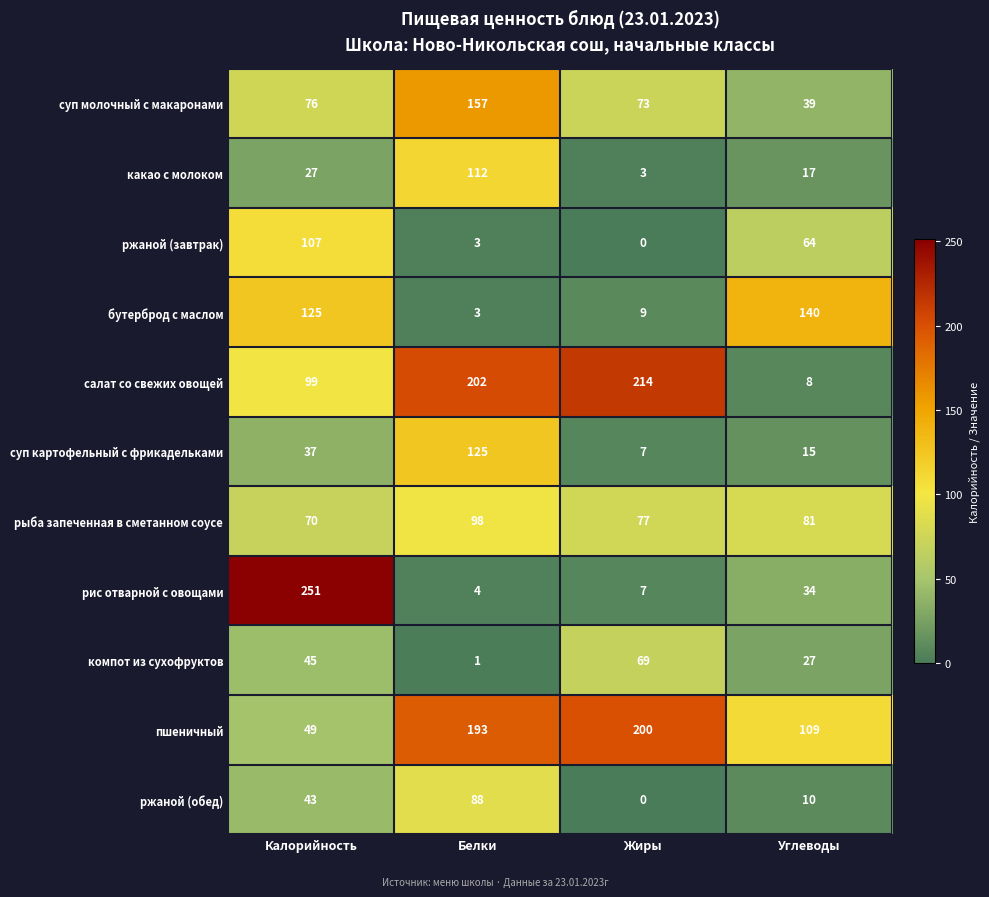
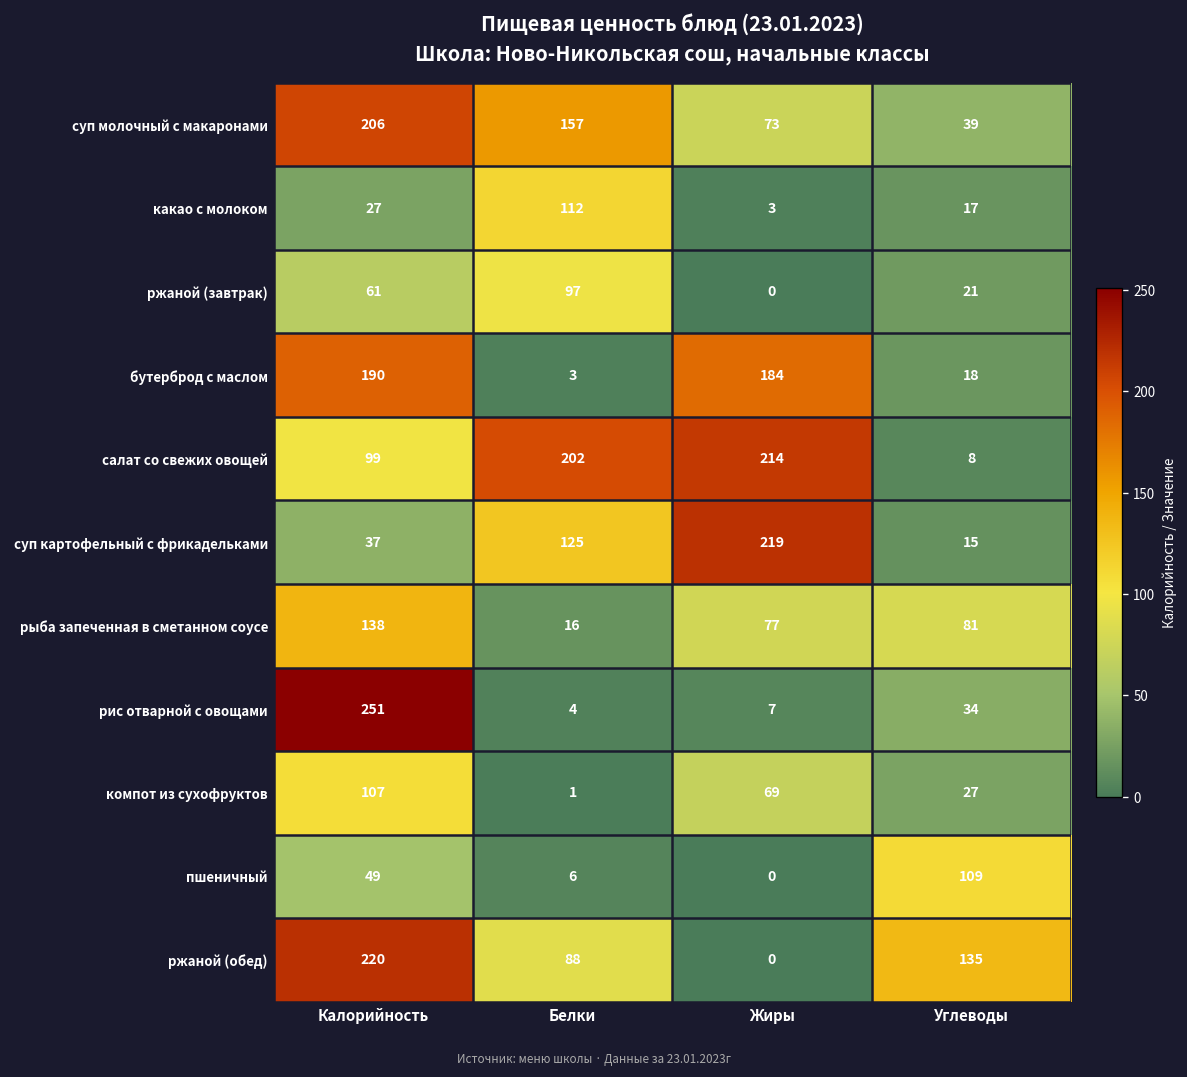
  {
    "суп молочный с макаронами": {
-     "Калорийность": 76,
+     "Калорийность": 206,
      "Белки": 157,
      "Жиры": 73,
      "Углеводы": 39
    },
    "какао с молоком": {
      "Калорийность": 27,
      "Белки": 112,
      "Жиры": 3,
      "Углеводы": 17
    },
    "ржаной (завтрак)": {
-     "Калорийность": 107,
-     "Белки": 3,
+     "Калорийность": 61,
+     "Белки": 97,
      "Жиры": 0,
-     "Углеводы": 64
+     "Углеводы": 21
    },
    "бутерброд с маслом": {
-     "Калорийность": 125,
+     "Калорийность": 190,
      "Белки": 3,
-     "Жиры": 9,
-     "Углеводы": 140
+     "Жиры": 184,
+     "Углеводы": 18
    },
    "салат со свежих овощей": {
      "Калорийность": 99,
      "Белки": 202,
      "Жиры": 214,
      "Углеводы": 8
    },
    "суп картофельный с фрикадельками": {
      "Калорийность": 37,
      "Белки": 125,
-     "Жиры": 7,
+     "Жиры": 219,
      "Углеводы": 15
    },
    "рыба запеченная в сметанном соусе": {
-     "Калорийность": 70,
-     "Белки": 98,
+     "Калорийность": 138,
+     "Белки": 16,
      "Жиры": 77,
      "Углеводы": 81
    },
    "рис отварной с овощами": {
      "Калорийность": 251,
      "Белки": 4,
      "Жиры": 7,
      "Углеводы": 34
    },
    "компот из сухофруктов": {
-     "Калорийность": 45,
+     "Калорийность": 107,
      "Белки": 1,
      "Жиры": 69,
      "Углеводы": 27
    },
    "пшеничный": {
      "Калорийность": 49,
-     "Белки": 193,
-     "Жиры": 200,
+     "Белки": 6,
+     "Жиры": 0,
      "Углеводы": 109
    },
    "ржаной (обед)": {
-     "Калорийность": 43,
+     "Калорийность": 220,
      "Белки": 88,
      "Жиры": 0,
-     "Углеводы": 10
+     "Углеводы": 135
    }
  }
